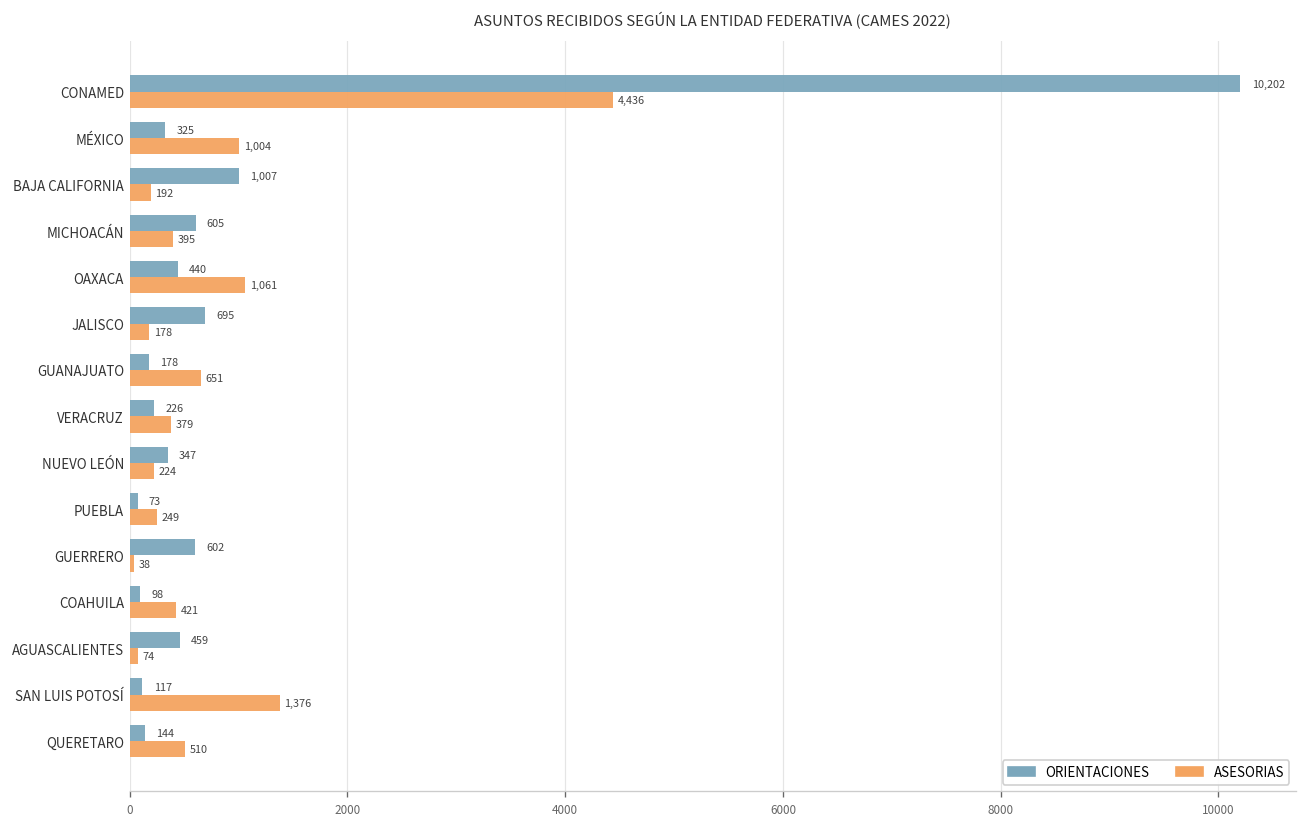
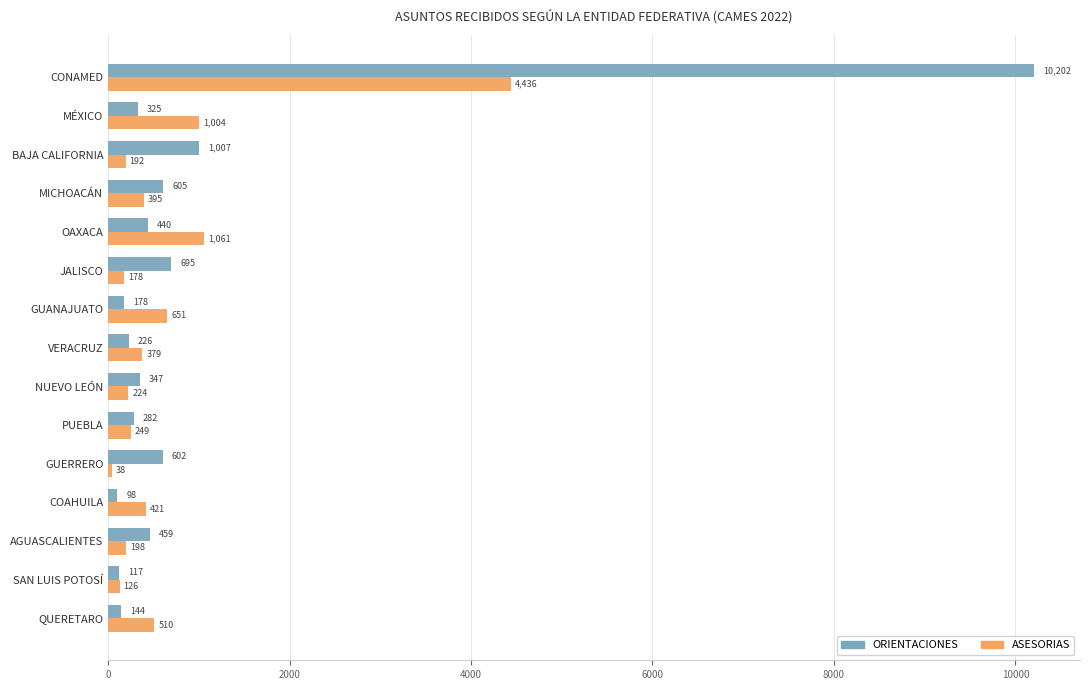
  {
    "ORIENTACIONES": {
      "CONAMED": "10,202",
      "MÉXICO": "325",
      "BAJA CALIFORNIA": "1,007",
      "MICHOACÁN": "605",
      "OAXACA": "440",
      "JALISCO": "695",
      "GUANAJUATO": "178",
      "VERACRUZ": "226",
      "NUEVO LEÓN": "347",
-     "PUEBLA": "73",
+     "PUEBLA": "282",
      "GUERRERO": "602",
      "COAHUILA": "98",
      "AGUASCALIENTES": "459",
      "SAN LUIS POTOSÍ": "117",
      "QUERETARO": "144"
    },
    "ASESORIAS": {
      "CONAMED": "4,436",
      "MÉXICO": "1,004",
      "BAJA CALIFORNIA": "192",
      "MICHOACÁN": "395",
      "OAXACA": "1,061",
      "JALISCO": "178",
      "GUANAJUATO": "651",
      "VERACRUZ": "379",
      "NUEVO LEÓN": "224",
      "PUEBLA": "249",
      "GUERRERO": "38",
      "COAHUILA": "421",
-     "AGUASCALIENTES": "74",
-     "SAN LUIS POTOSÍ": "1,376",
+     "AGUASCALIENTES": "198",
+     "SAN LUIS POTOSÍ": "126",
      "QUERETARO": "510"
    }
  }
